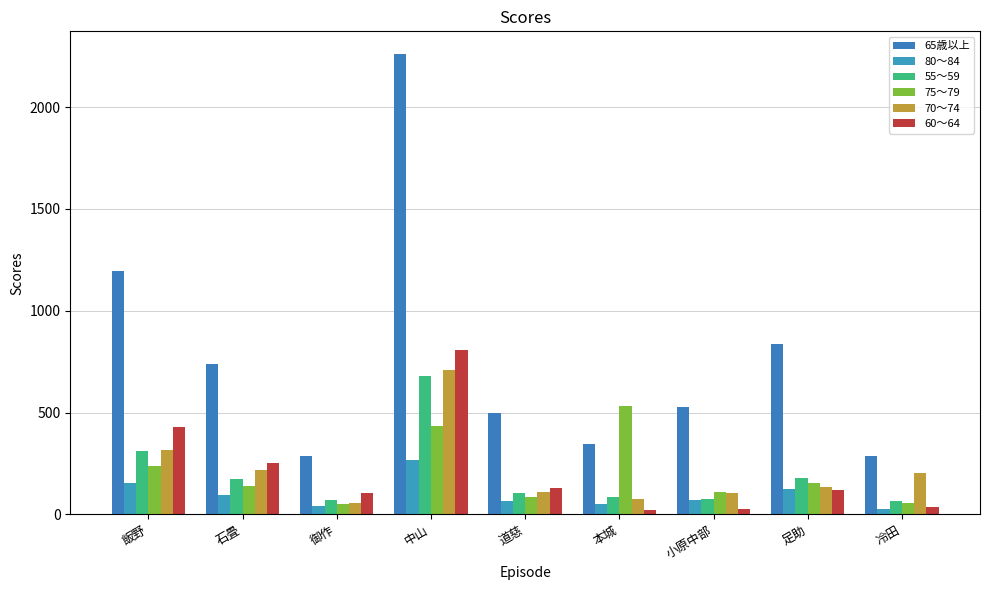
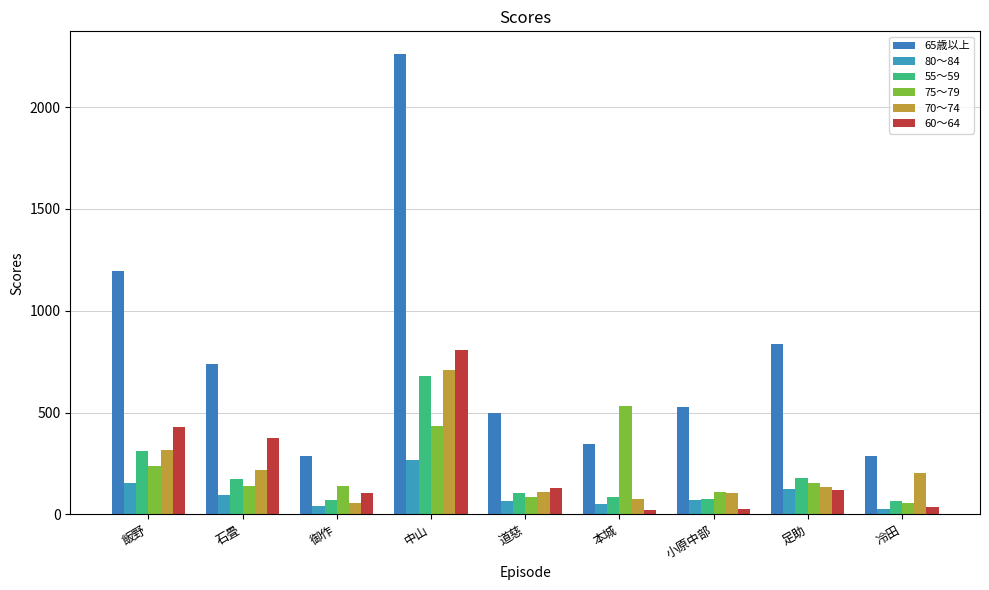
  {
    "55〜59": {
      "飯野": 310,
      "石畳": 170,
      "御作": 70,
      "中山": 680,
      "道慈": 110,
      "本城": 90,
      "小原中部": 80,
      "足助": 180,
      "冷田": 70
    },
    "75〜79": {
      "飯野": 240,
      "石畳": 140,
-     "御作": 50,
+     "御作": 140,
      "中山": 440,
      "道慈": 90,
      "本城": 530,
      "小原中部": 110,
      "足助": 160,
      "冷田": 60
    },
    "70〜74": {
      "飯野": 320,
      "石畳": 220,
      "御作": 60,
      "中山": 710,
      "道慈": 110,
      "本城": 80,
      "小原中部": 100,
      "足助": 140,
      "冷田": 200
    },
    "60〜64": {
      "飯野": 430,
-     "石畳": 250,
+     "石畳": 370,
      "御作": 100,
      "中山": 810,
      "道慈": 130,
      "本城": 20,
      "小原中部": 30,
      "足助": 120,
      "冷田": 40
    }
  }
